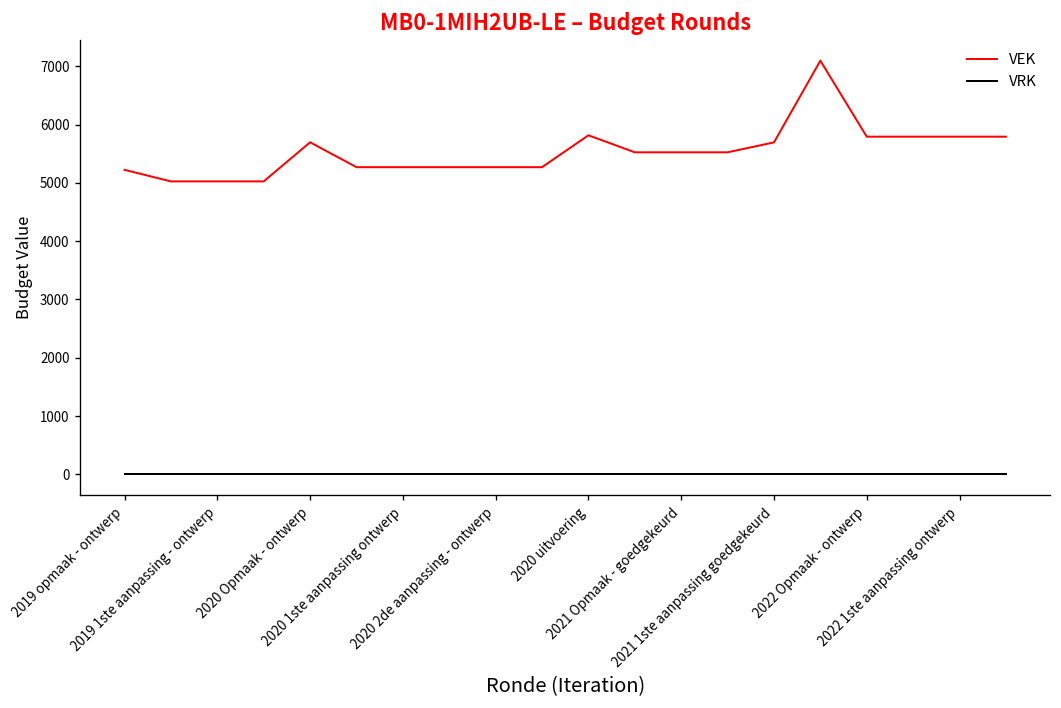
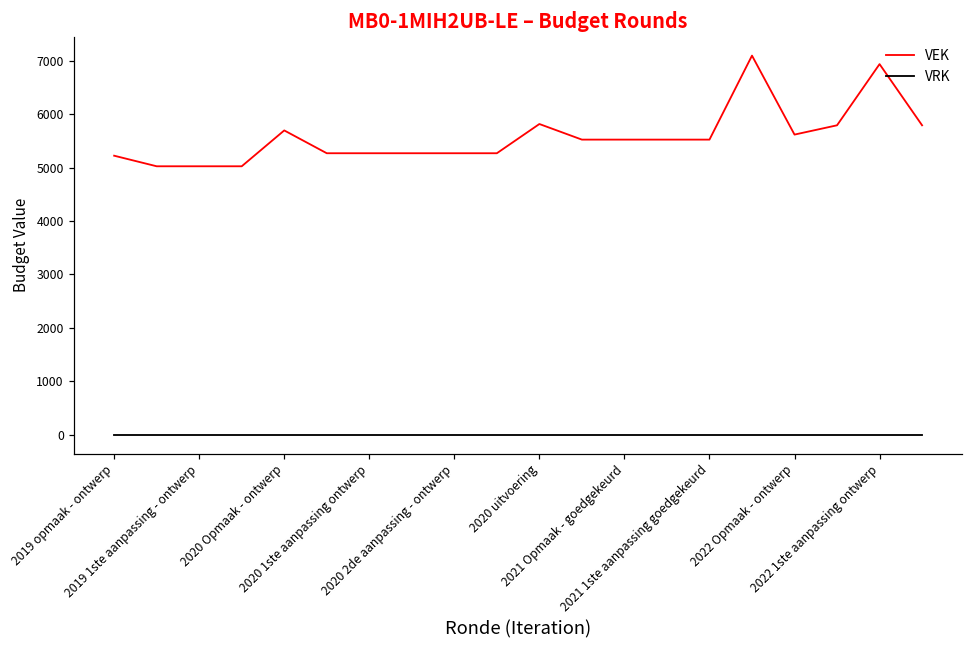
  {
    "VEK": {
      "2019 opmaak - ontwerp": 5200,
      "2019 1ste aanpassing - ontwerp": 5000,
      "2020 Opmaak - ontwerp": 5700,
      "2020 1ste aanpassing ontwerp": 5300,
      "2020 2de aanpassing - ontwerp": 5300,
      "2020 uitvoering": 5800,
      "2021 Opmaak - goedgekeurd": 5500,
-     "2021 1ste aanpassing goedgekeurd": 5700,
-     "2022 Opmaak - ontwerp": 5800,
-     "2022 1ste aanpassing ontwerp": 5800
+     "2021 1ste aanpassing goedgekeurd": 5500,
+     "2022 Opmaak - ontwerp": 5600,
+     "2022 1ste aanpassing ontwerp": 6900
    },
    "VRK": {
      "2019 opmaak - ontwerp": 0,
      "2019 1ste aanpassing - ontwerp": 0,
      "2020 Opmaak - ontwerp": 0,
      "2020 1ste aanpassing ontwerp": 0,
      "2020 2de aanpassing - ontwerp": 0,
      "2020 uitvoering": 0,
      "2021 Opmaak - goedgekeurd": 0,
      "2021 1ste aanpassing goedgekeurd": 0,
      "2022 Opmaak - ontwerp": 0,
      "2022 1ste aanpassing ontwerp": 0
    }
  }
